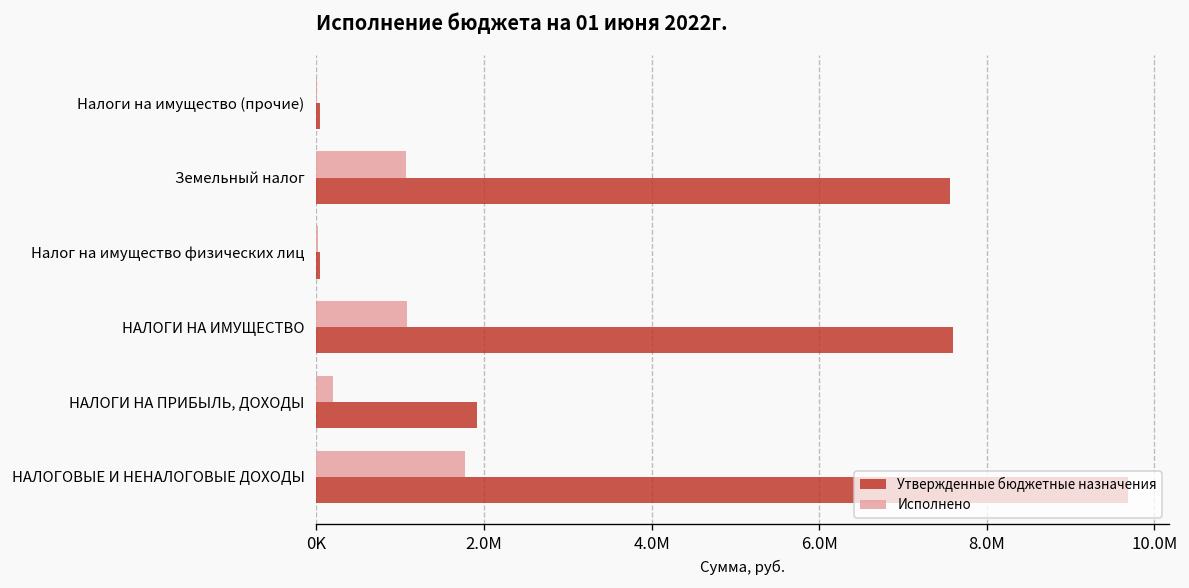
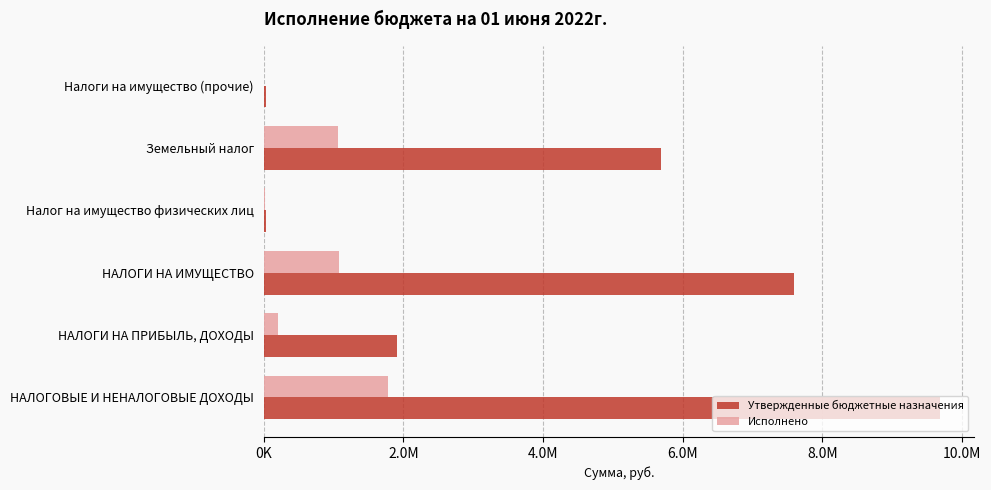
  {
    "Утвержденные бюджетные назначения": {
      "Налоги на имущество (прочие)": 0,
-     "Земельный налог": 7600000,
+     "Земельный налог": 5700000,
      "Налог на имущество физических лиц": 0,
      "НАЛОГИ НА ИМУЩЕСТВО": 7600000,
      "НАЛОГИ НА ПРИБЫЛЬ, ДОХОДЫ": 1900000
    },
    "Исполнено": {
      "Земельный налог": 1100000,
      "НАЛОГИ НА ИМУЩЕСТВО": 1100000,
      "НАЛОГИ НА ПРИБЫЛЬ, ДОХОДЫ": 200000,
      "НАЛОГОВЫЕ И НЕНАЛОГОВЫЕ ДОХОДЫ": 1800000
    }
  }
